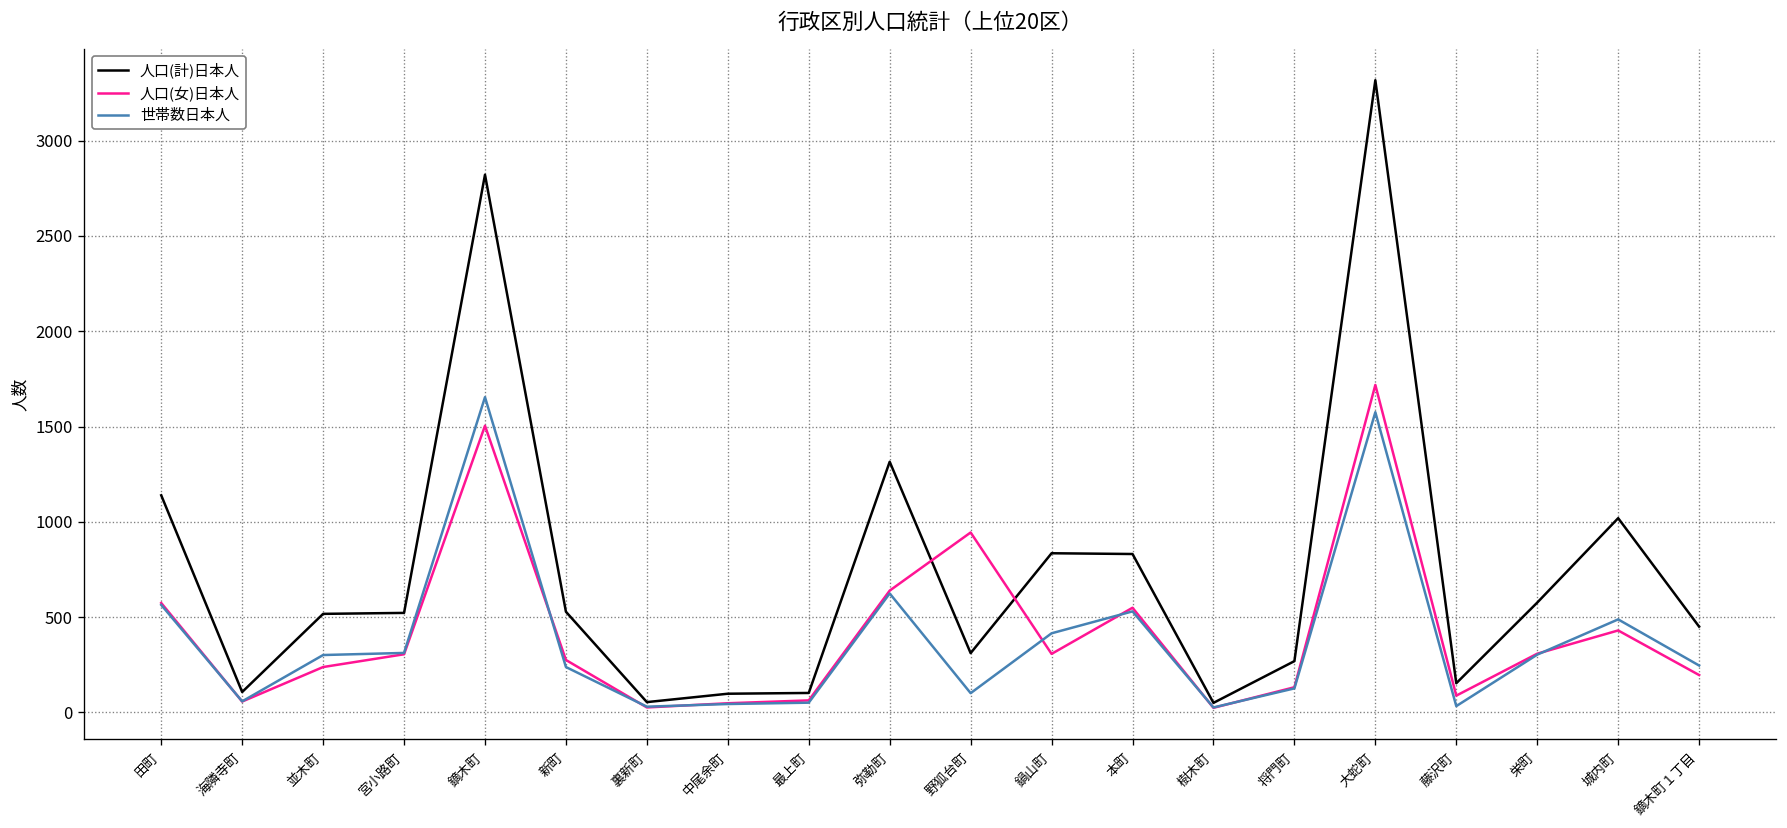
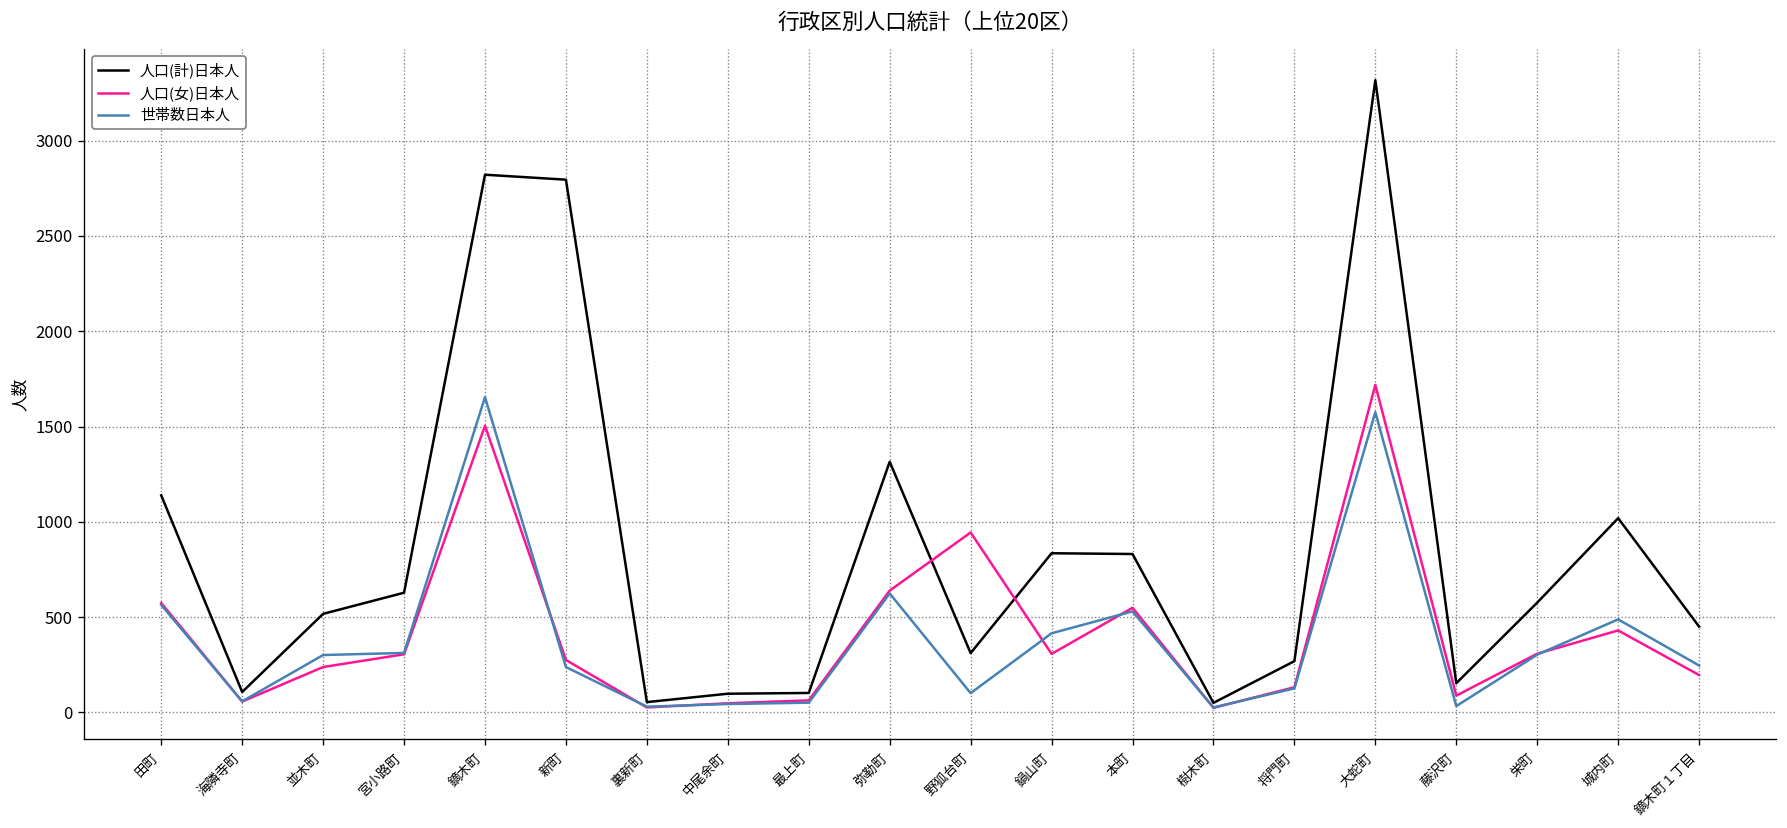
  {
    "人口(計)日本人": {
      "田町": 1140,
      "海隣寺町": 110,
      "並木町": 520,
-     "宮小路町": 520,
+     "宮小路町": 630,
      "鏑木町": 2820,
-     "新町": 530,
+     "新町": 2800,
      "裏新町": 50,
      "中尾余町": 100,
      "最上町": 100,
      "弥勒町": 1320,
      "野狐台町": 310,
      "鍋山町": 840,
      "本町": 830,
      "樹木町": 50,
      "将門町": 270,
      "大蛇町": 3320,
      "藤沢町": 150,
      "栄町": 580,
      "城内町": 1020,
      "鏑木町１丁目": 450
    },
    "人口(女)日本人": {
      "並木町": 240,
      "鏑木町": 1500,
      "新町": 280,
      "野狐台町": 940,
      "鍋山町": 310,
      "本町": 550,
      "大蛇町": 1720,
      "藤沢町": 90,
      "城内町": 430,
      "鏑木町１丁目": 200
    },
    "世帯数日本人": {
      "並木町": 300,
      "鏑木町": 1650,
      "新町": 240,
      "野狐台町": 100,
      "鍋山町": 420,
      "本町": 530,
      "大蛇町": 1580,
      "藤沢町": 30,
      "城内町": 490,
      "鏑木町１丁目": 250
    }
  }
